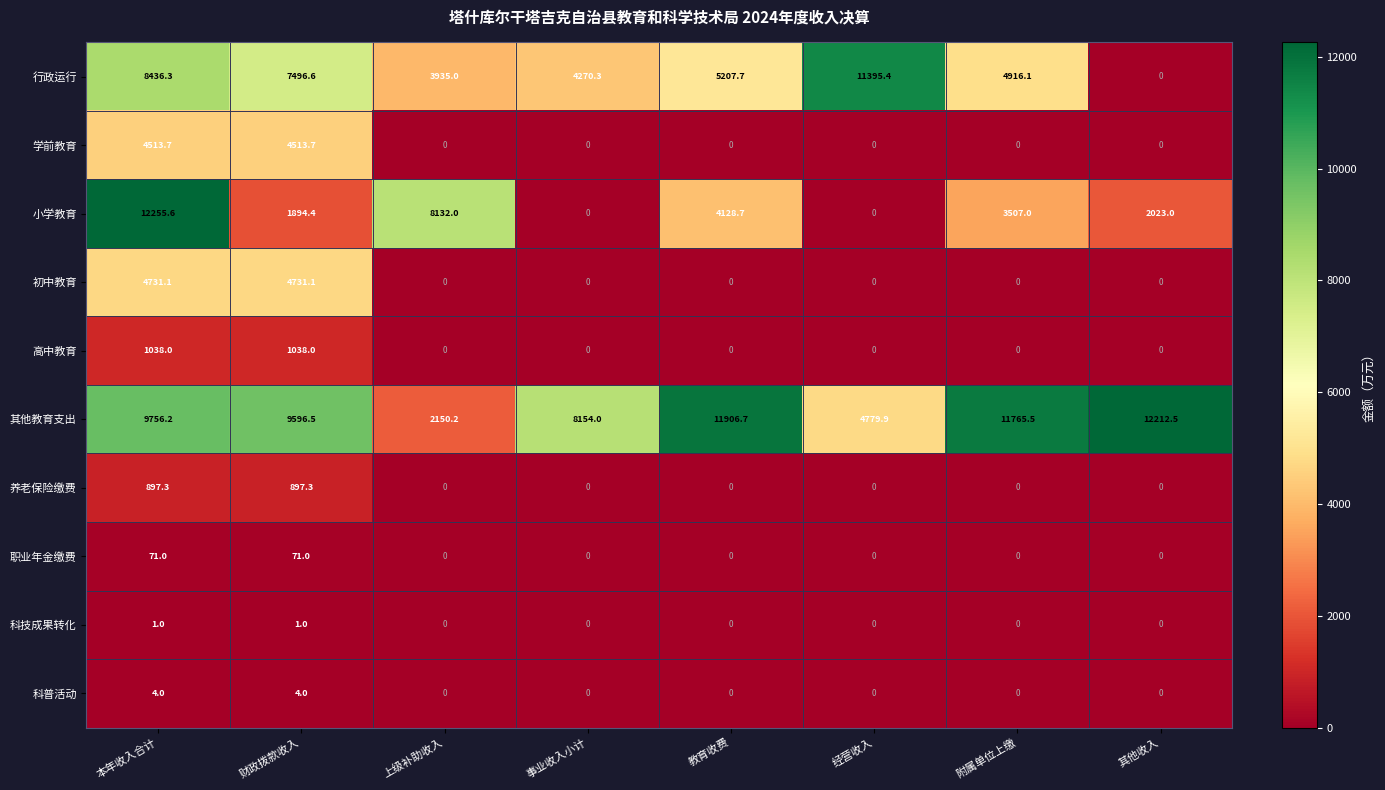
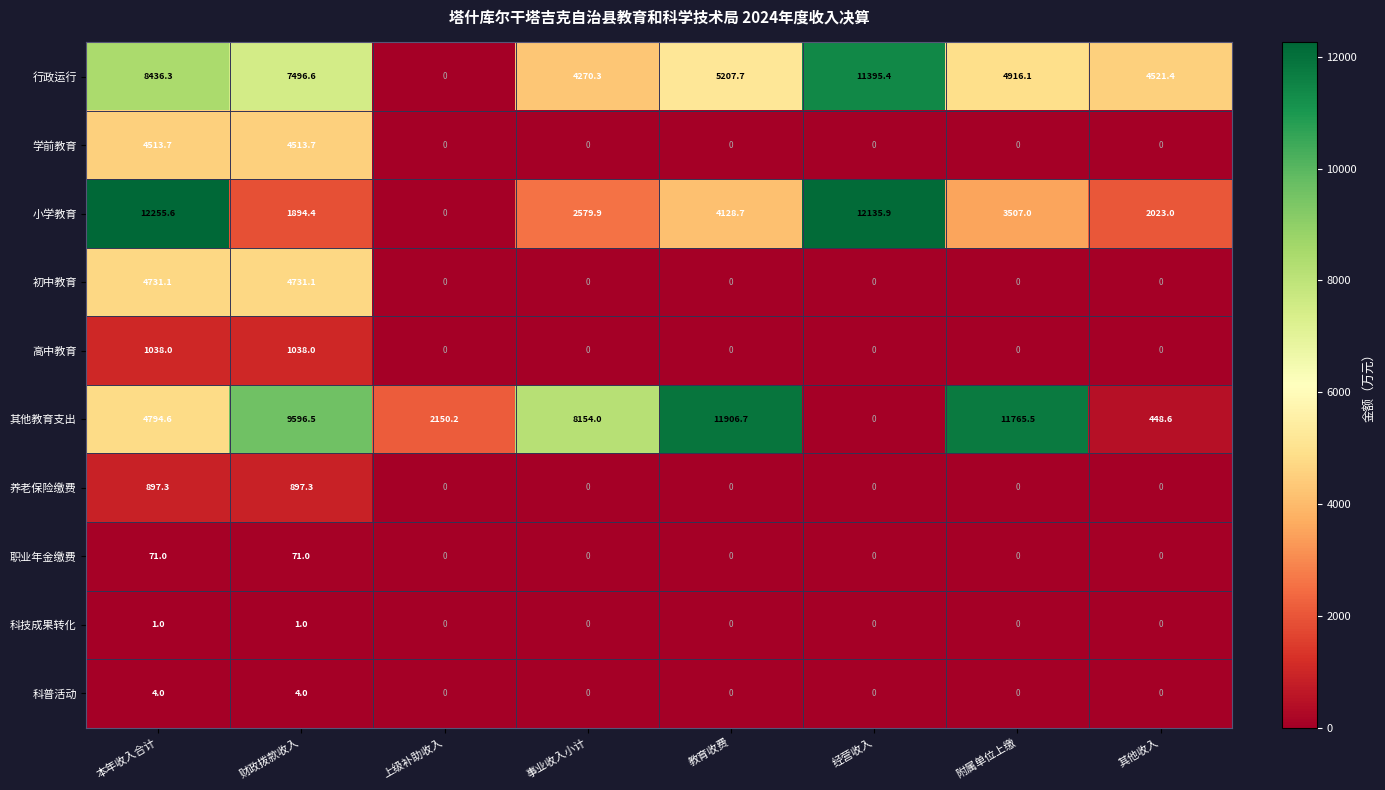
  {
    "行政运行": {
      "本年收入合计": 8436.3,
      "财政拨款收入": 7496.6,
-     "上级补助收入": 3935.0,
+     "上级补助收入": 0,
      "事业收入小计": 4270.3,
      "教育收费": 5207.7,
      "经营收入": 11395.4,
      "附属单位上缴": 4916.1,
-     "其他收入": 0
+     "其他收入": 4521.4
    },
    "学前教育": {
      "本年收入合计": 4513.7,
      "财政拨款收入": 4513.7,
      "上级补助收入": 0,
      "事业收入小计": 0,
      "教育收费": 0,
      "经营收入": 0,
      "附属单位上缴": 0,
      "其他收入": 0
    },
    "小学教育": {
      "本年收入合计": 12255.6,
      "财政拨款收入": 1894.4,
-     "上级补助收入": 8132.0,
-     "事业收入小计": 0,
+     "上级补助收入": 0,
+     "事业收入小计": 2579.9,
      "教育收费": 4128.7,
-     "经营收入": 0,
+     "经营收入": 12135.9,
      "附属单位上缴": 3507.0,
      "其他收入": 2023.0
    },
    "初中教育": {
      "本年收入合计": 4731.1,
      "财政拨款收入": 4731.1,
      "上级补助收入": 0,
      "事业收入小计": 0,
      "教育收费": 0,
      "经营收入": 0,
      "附属单位上缴": 0,
      "其他收入": 0
    },
    "高中教育": {
      "本年收入合计": 1038.0,
      "财政拨款收入": 1038.0,
      "上级补助收入": 0,
      "事业收入小计": 0,
      "教育收费": 0,
      "经营收入": 0,
      "附属单位上缴": 0,
      "其他收入": 0
    },
    "其他教育支出": {
-     "本年收入合计": 9756.2,
+     "本年收入合计": 4794.6,
      "财政拨款收入": 9596.5,
      "上级补助收入": 2150.2,
      "事业收入小计": 8154.0,
      "教育收费": 11906.7,
-     "经营收入": 4779.9,
+     "经营收入": 0,
      "附属单位上缴": 11765.5,
-     "其他收入": 12212.5
+     "其他收入": 448.6
    },
    "养老保险缴费": {
      "本年收入合计": 897.3,
      "财政拨款收入": 897.3,
      "上级补助收入": 0,
      "事业收入小计": 0,
      "教育收费": 0,
      "经营收入": 0,
      "附属单位上缴": 0,
      "其他收入": 0
    },
    "职业年金缴费": {
      "本年收入合计": 71.0,
      "财政拨款收入": 71.0,
      "上级补助收入": 0,
      "事业收入小计": 0,
      "教育收费": 0,
      "经营收入": 0,
      "附属单位上缴": 0,
      "其他收入": 0
    },
    "科技成果转化": {
      "本年收入合计": 1.0,
      "财政拨款收入": 1.0,
      "上级补助收入": 0,
      "事业收入小计": 0,
      "教育收费": 0,
      "经营收入": 0,
      "附属单位上缴": 0,
      "其他收入": 0
    },
    "科普活动": {
      "本年收入合计": 4.0,
      "财政拨款收入": 4.0,
      "上级补助收入": 0,
      "事业收入小计": 0,
      "教育收费": 0,
      "经营收入": 0,
      "附属单位上缴": 0,
      "其他收入": 0
    }
  }
